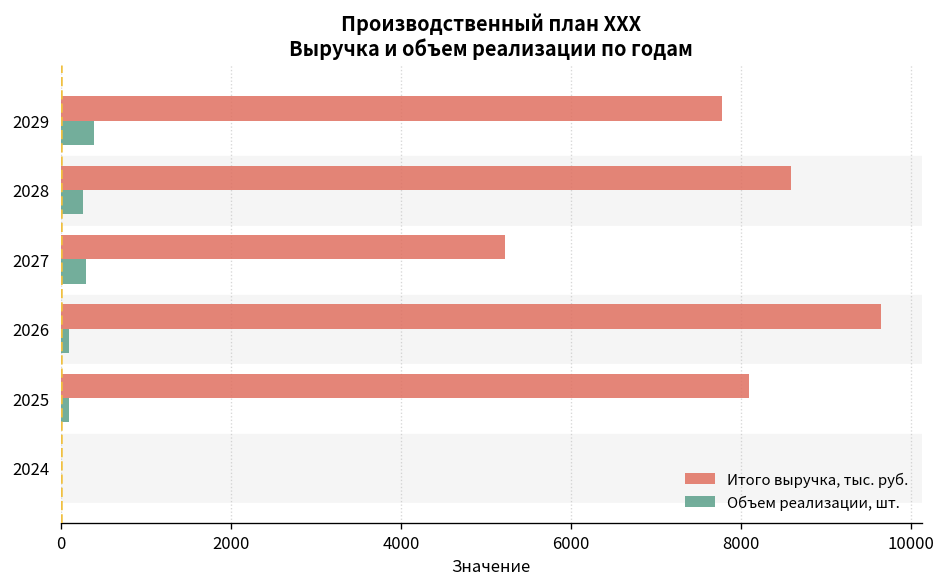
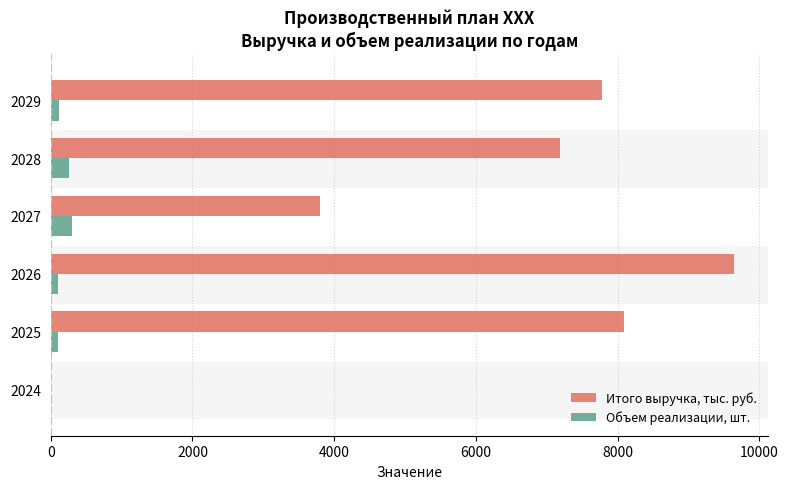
  {
    "Итого выручка, тыс. руб.": {
      "2029": 7800,
-     "2028": 8600,
-     "2027": 5200,
+     "2028": 7200,
+     "2027": 3800,
      "2026": 9600,
      "2025": 8100,
      "2024": 0
    },
    "Объем реализации, шт.": {
-     "2029": 400,
+     "2029": 100,
      "2028": 300,
      "2027": 300,
      "2026": 100,
      "2025": 100,
      "2024": 0
    }
  }
